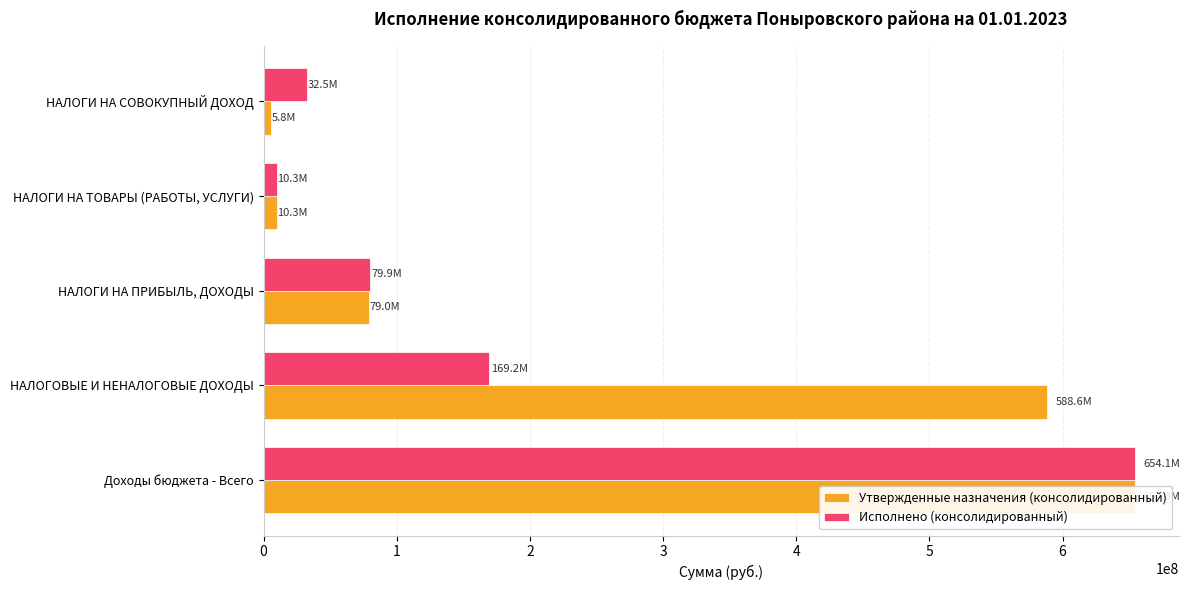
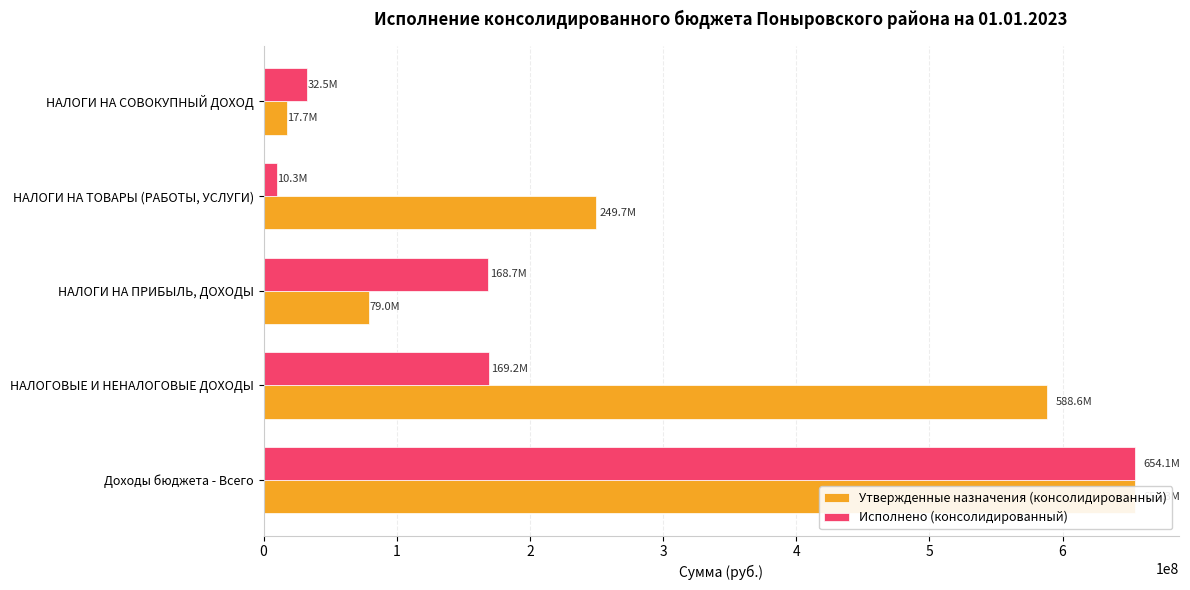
  {
    "Утвержденные назначения (консолидированный)": {
-     "НАЛОГИ НА СОВОКУПНЫЙ ДОХОД": "5.8M",
-     "НАЛОГИ НА ТОВАРЫ (РАБОТЫ, УСЛУГИ)": "10.3M",
+     "НАЛОГИ НА СОВОКУПНЫЙ ДОХОД": "17.7M",
+     "НАЛОГИ НА ТОВАРЫ (РАБОТЫ, УСЛУГИ)": "249.7M",
      "НАЛОГИ НА ПРИБЫЛЬ, ДОХОДЫ": "79.0M",
      "НАЛОГОВЫЕ И НЕНАЛОГОВЫЕ ДОХОДЫ": "588.6M"
    },
    "Исполнено (консолидированный)": {
      "НАЛОГИ НА СОВОКУПНЫЙ ДОХОД": "32.5M",
      "НАЛОГИ НА ТОВАРЫ (РАБОТЫ, УСЛУГИ)": "10.3M",
-     "НАЛОГИ НА ПРИБЫЛЬ, ДОХОДЫ": "79.9M",
+     "НАЛОГИ НА ПРИБЫЛЬ, ДОХОДЫ": "168.7M",
      "НАЛОГОВЫЕ И НЕНАЛОГОВЫЕ ДОХОДЫ": "169.2M",
      "Доходы бюджета - Всего": "654.1M"
    }
  }
